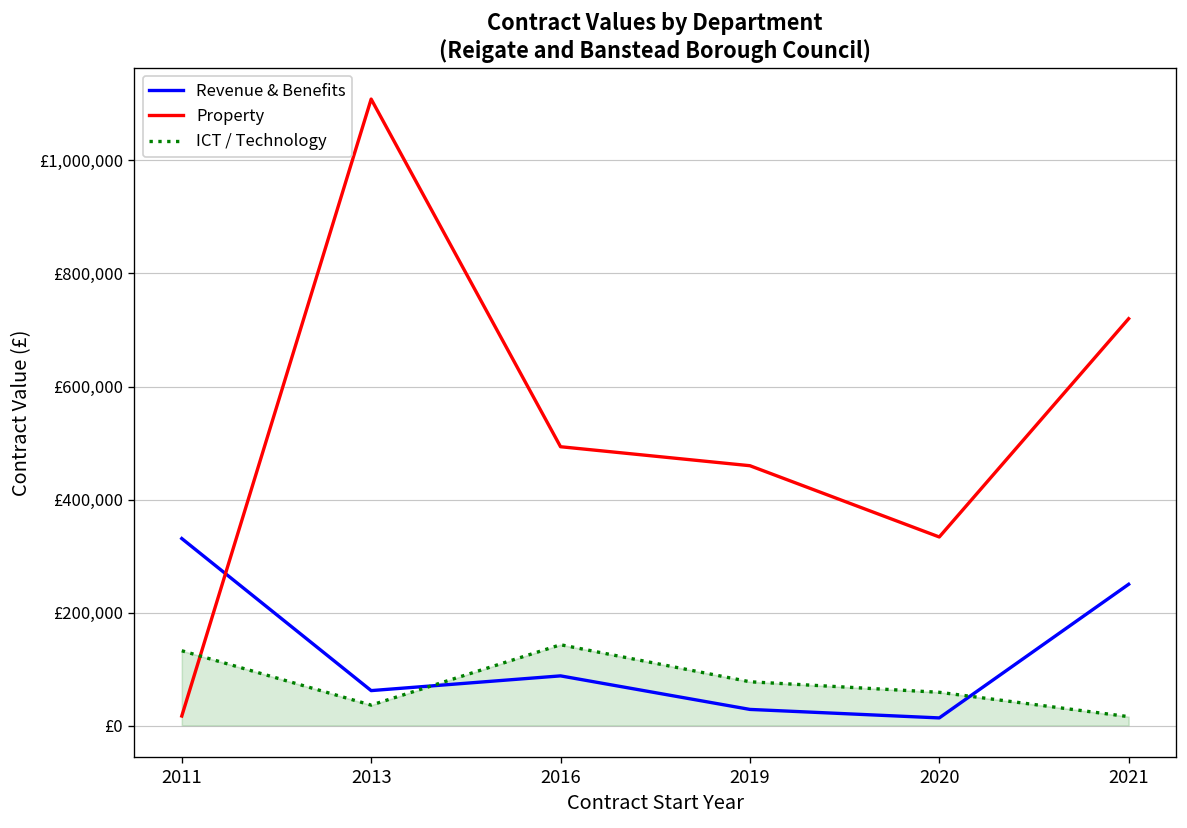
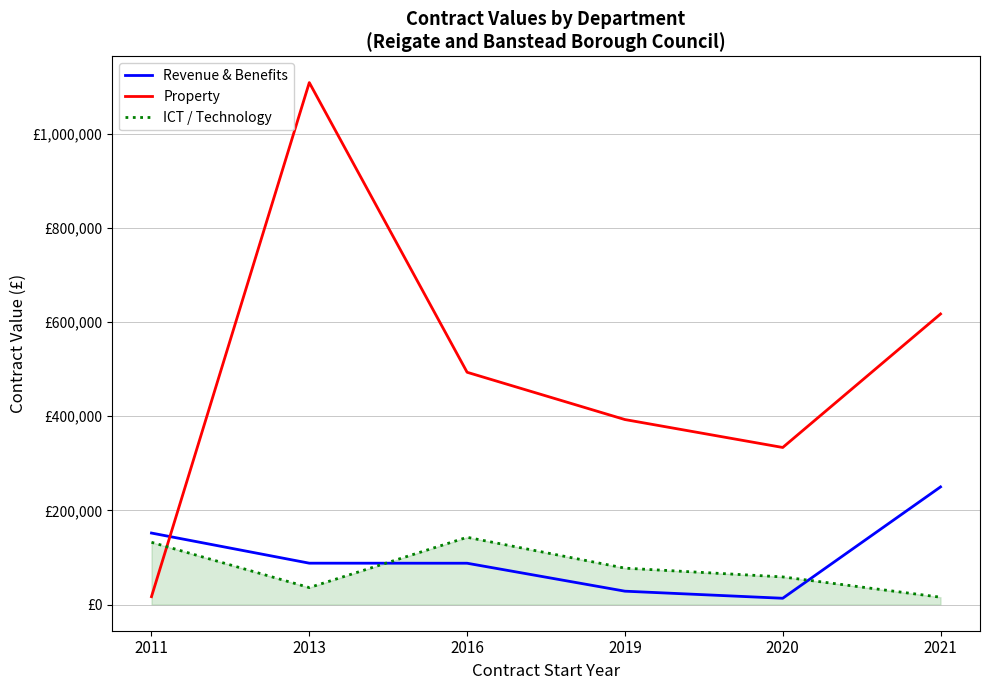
  {
    "Revenue & Benefits": {
-     "2011": "£330,000",
-     "2013": "£60,000",
+     "2011": "£150,000",
+     "2013": "£90,000",
      "2016": "£90,000",
      "2019": "£30,000",
      "2020": "£10,000",
      "2021": "£250,000"
    },
    "Property": {
      "2011": "£20,000",
      "2013": "£1,110,000",
      "2016": "£490,000",
-     "2019": "£460,000",
+     "2019": "£390,000",
      "2020": "£330,000",
-     "2021": "£720,000"
+     "2021": "£620,000"
    },
    "ICT / Technology": {
      "2011": "£130,000",
      "2013": "£40,000",
      "2016": "£140,000",
      "2019": "£80,000",
      "2020": "£60,000",
      "2021": "£20,000"
    }
  }
